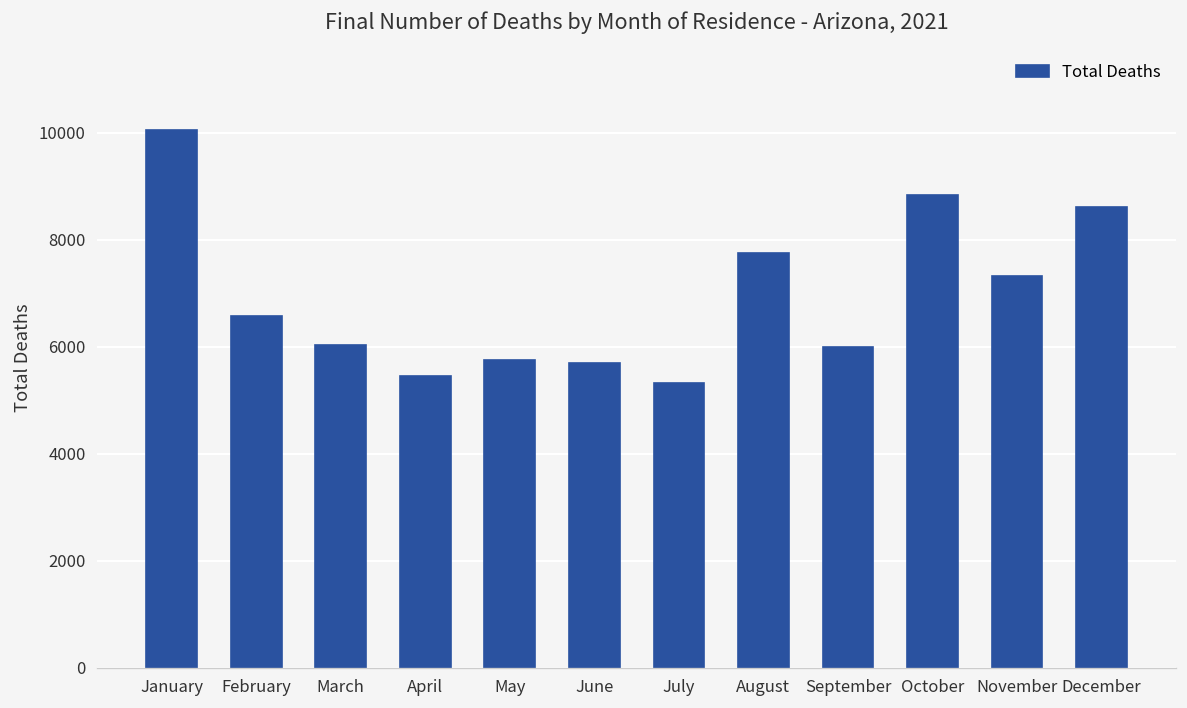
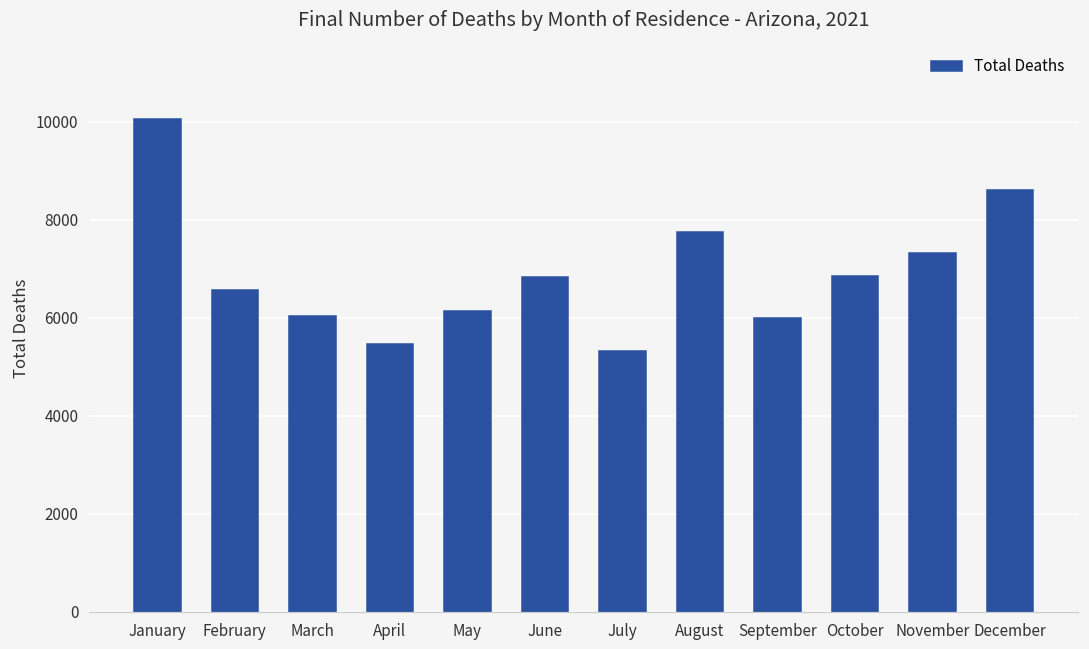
  {
    "January": 10100,
    "February": 6600,
    "March": 6000,
    "April": 5500,
-   "May": 5700,
-   "June": 5700,
+   "May": 6100,
+   "June": 6800,
    "July": 5300,
    "August": 7700,
    "September": 6000,
-   "October": 8800,
+   "October": 6800,
    "November": 7300,
    "December": 8600
  }
